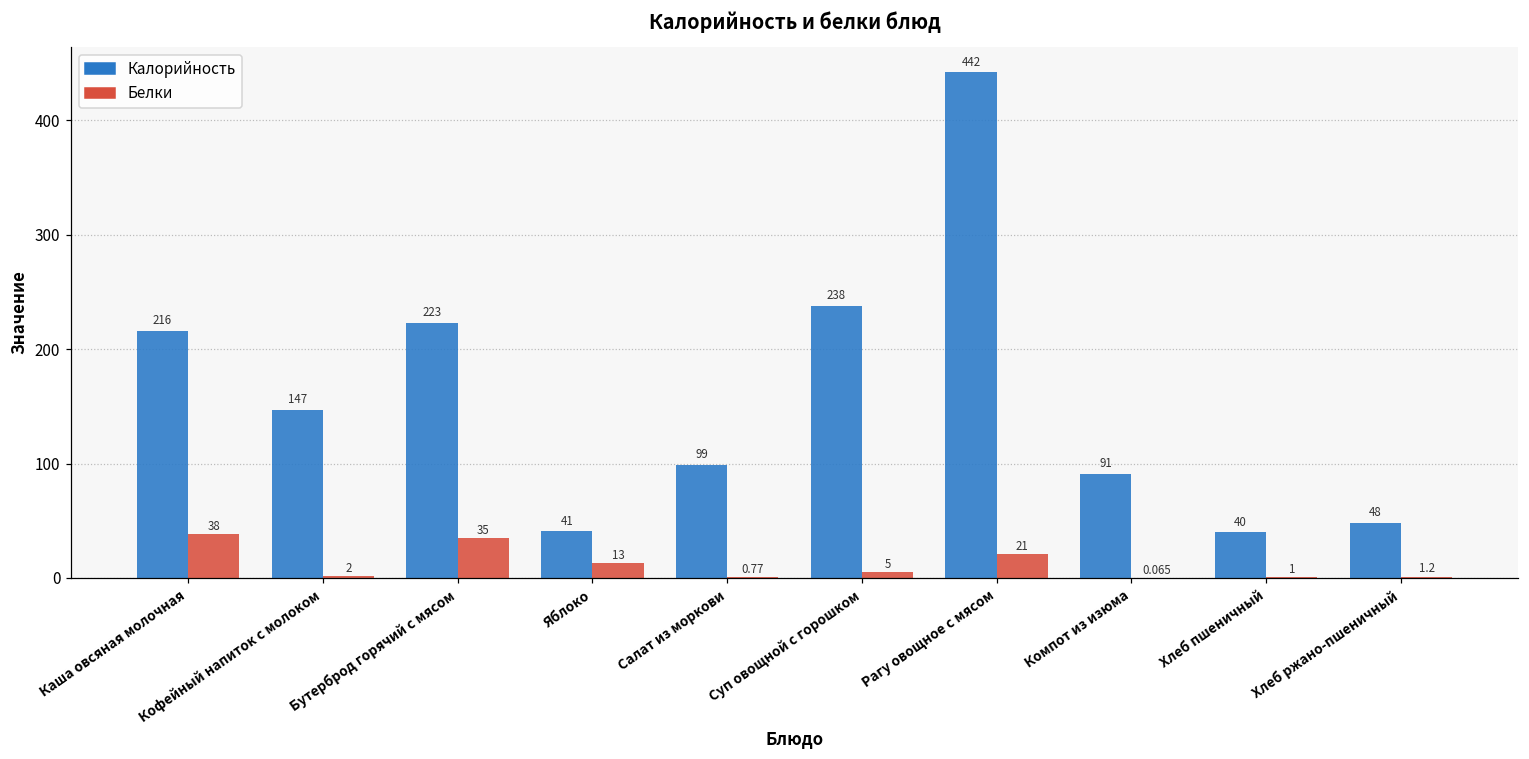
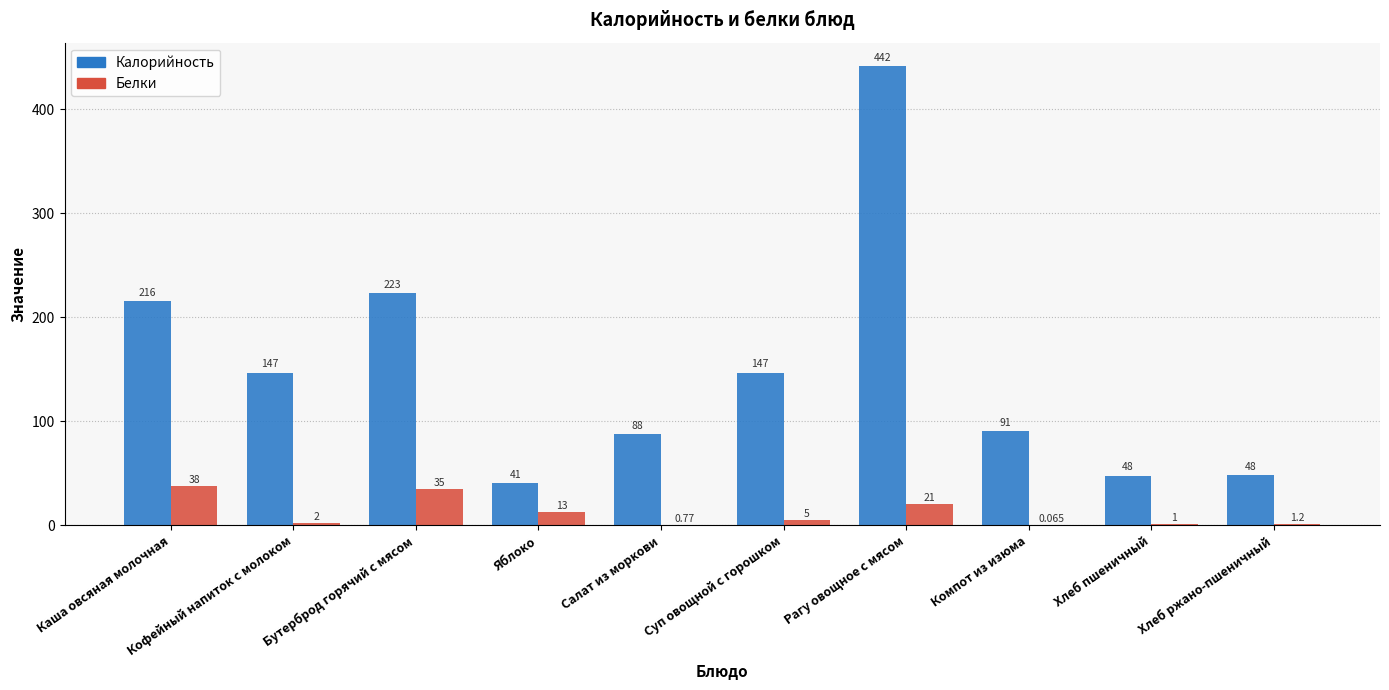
  {
    "Калорийность": {
      "Каша овсяная молочная": 216,
      "Кофейный напиток с молоком": 147,
      "Бутерброд горячий с мясом": 223,
      "Яблоко": 41,
-     "Салат из моркови": 99,
-     "Суп овощной с горошком": 238,
+     "Салат из моркови": 88,
+     "Суп овощной с горошком": 147,
      "Рагу овощное с мясом": 442,
      "Компот из изюма": 91,
-     "Хлеб пшеничный": 40,
+     "Хлеб пшеничный": 48,
      "Хлеб ржано-пшеничный": 48
    },
    "Белки": {
      "Каша овсяная молочная": 38,
      "Кофейный напиток с молоком": 2,
      "Бутерброд горячий с мясом": 35,
      "Яблоко": 13,
      "Салат из моркови": 0.77,
      "Суп овощной с горошком": 5,
      "Рагу овощное с мясом": 21,
      "Компот из изюма": 0.065,
      "Хлеб пшеничный": 1,
      "Хлеб ржано-пшеничный": 1.2
    }
  }
